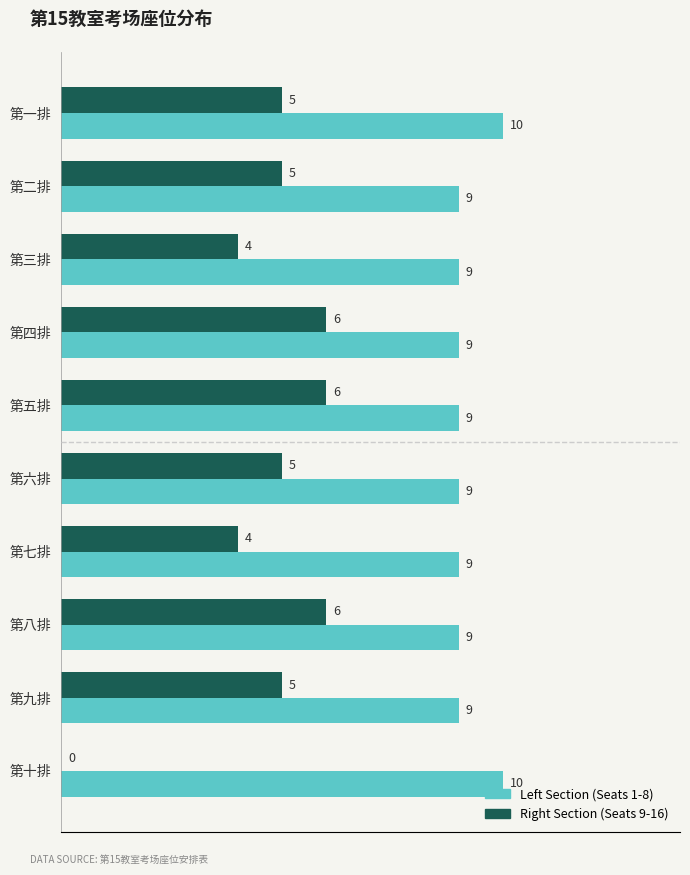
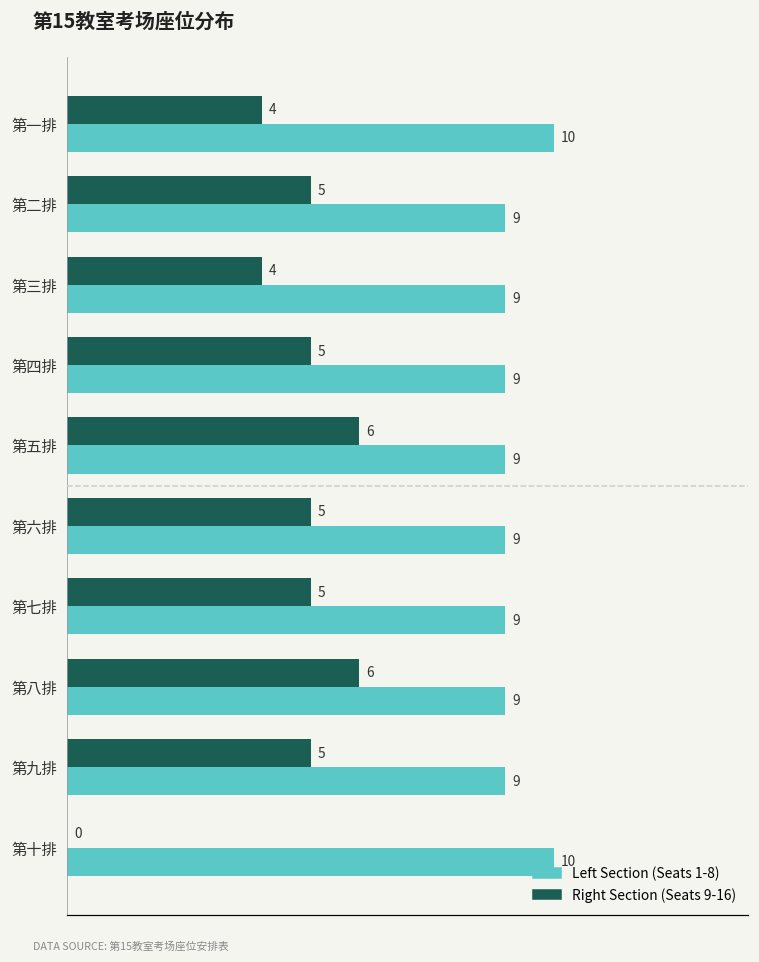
  {
    "Left Section (Seats 1-8)": {
      "第一排": 10,
      "第二排": 9,
      "第三排": 9,
      "第四排": 9,
      "第五排": 9,
      "第六排": 9,
      "第七排": 9,
      "第八排": 9,
      "第九排": 9,
      "第十排": 10
    },
    "Right Section (Seats 9-16)": {
-     "第一排": 5,
+     "第一排": 4,
      "第二排": 5,
      "第三排": 4,
-     "第四排": 6,
+     "第四排": 5,
      "第五排": 6,
      "第六排": 5,
-     "第七排": 4,
+     "第七排": 5,
      "第八排": 6,
      "第九排": 5,
      "第十排": 0
    }
  }
